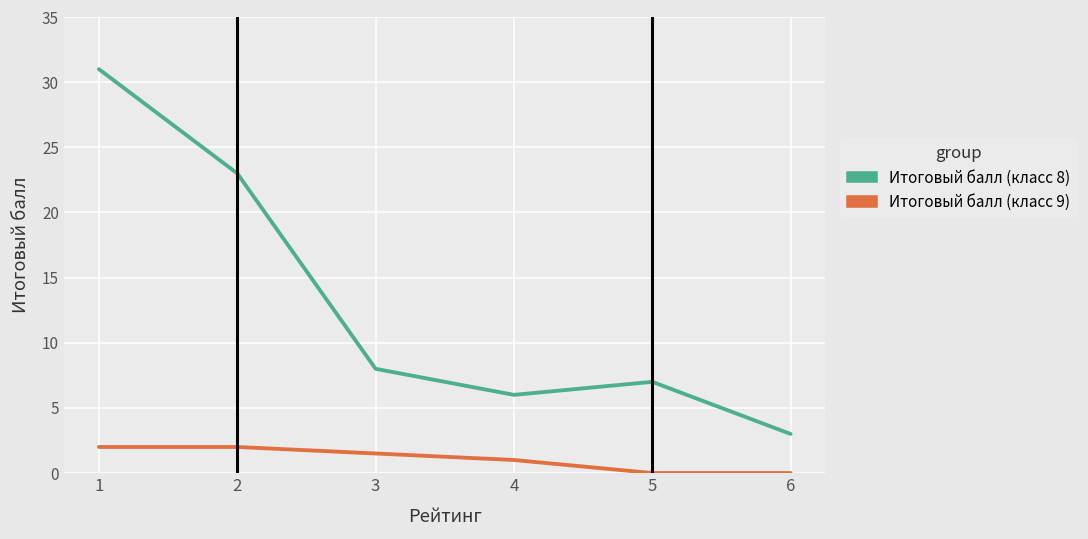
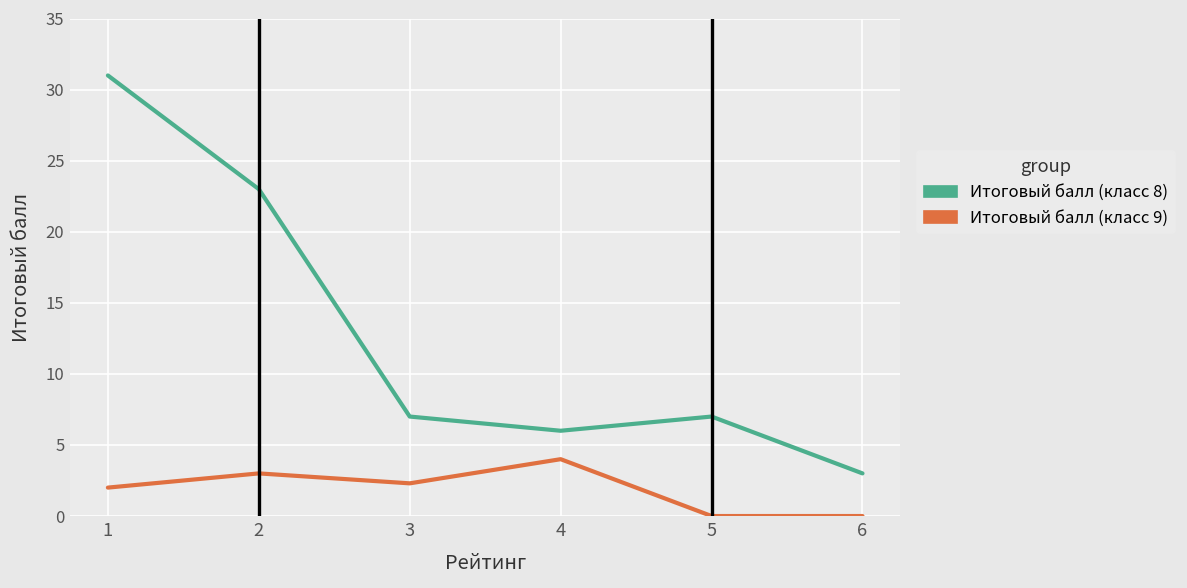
  {
    "Итоговый балл (класс 8)": {
      "1": 31,
      "2": 23,
-     "3": 8,
+     "3": 7,
      "4": 6,
      "5": 7,
      "6": 3
    },
    "Итоговый балл (класс 9)": {
      "1": 2.0,
-     "2": 2,
-     "3": 1.5,
-     "4": 1,
+     "2": 3,
+     "3": 2.3,
+     "4": 4,
      "5": 0.0,
      "6": 0.0
    }
  }
